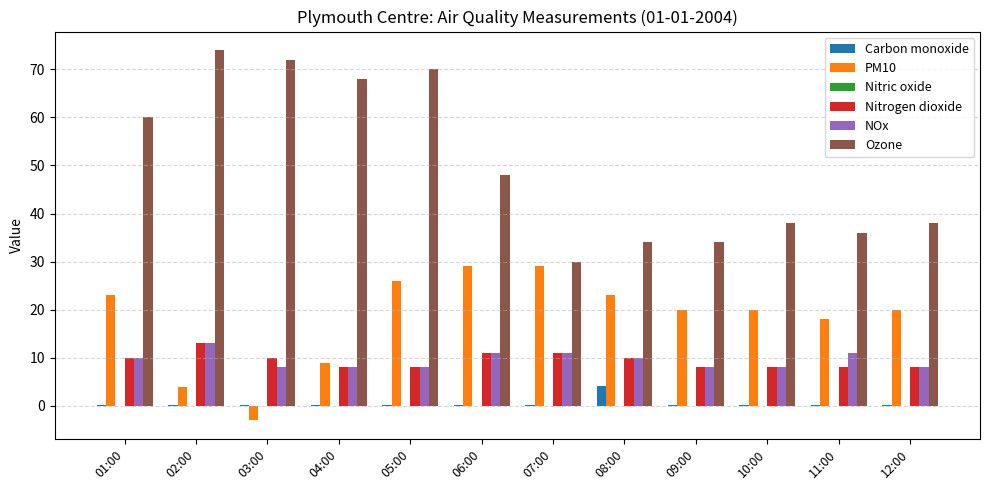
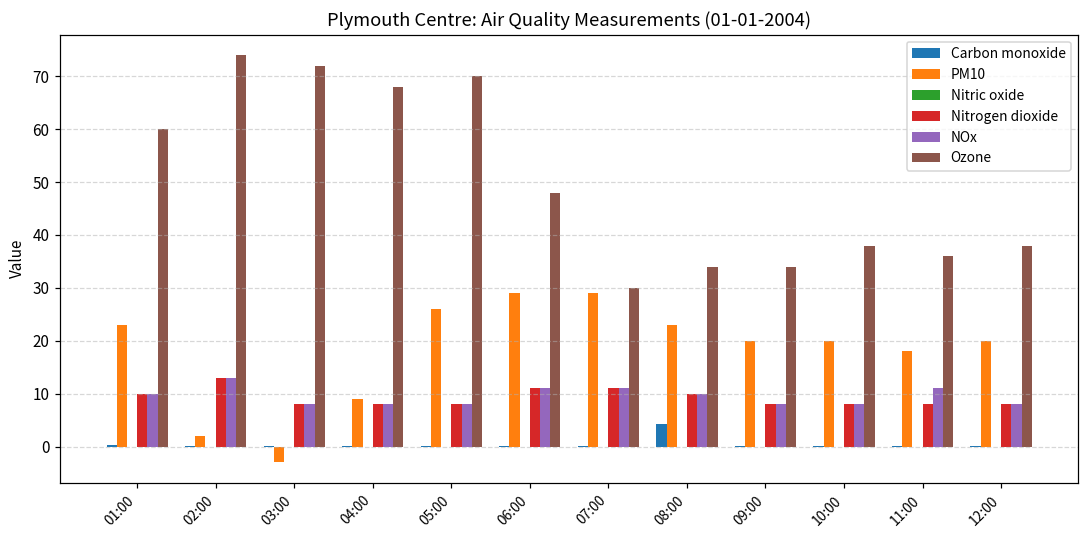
  {
    "Carbon monoxide": {
      "08:00": 4
    },
    "PM10": {
      "01:00": 23,
-     "02:00": 4,
+     "02:00": 2,
      "03:00": -3,
      "04:00": 9,
      "05:00": 26,
      "06:00": 29,
      "07:00": 29,
      "08:00": 23,
      "09:00": 20,
      "10:00": 20,
      "11:00": 18,
      "12:00": 20
    },
    "Nitric oxide": {
      "01:00": 0,
      "02:00": 0,
      "03:00": 0,
      "04:00": 0,
      "05:00": 0,
      "06:00": 0,
      "07:00": 0,
      "08:00": 0,
      "09:00": 0,
      "10:00": 0,
      "11:00": 0,
      "12:00": 0
    },
    "Nitrogen dioxide": {
      "01:00": 10,
      "02:00": 13,
-     "03:00": 10,
+     "03:00": 8,
      "04:00": 8,
      "05:00": 8,
      "06:00": 11,
      "07:00": 11,
      "08:00": 10,
      "09:00": 8,
      "10:00": 8,
      "11:00": 8,
      "12:00": 8
    },
    "NOx": {
      "01:00": 10,
      "02:00": 13,
      "03:00": 8,
      "04:00": 8,
      "05:00": 8,
      "06:00": 11,
      "07:00": 11,
      "08:00": 10,
      "09:00": 8,
      "10:00": 8,
      "11:00": 11,
      "12:00": 8
    },
    "Ozone": {
      "01:00": 60,
      "02:00": 74,
      "03:00": 72,
      "04:00": 68,
      "05:00": 70,
      "06:00": 48,
      "07:00": 30,
      "08:00": 34,
      "09:00": 34,
      "10:00": 38,
      "11:00": 36,
      "12:00": 38
    }
  }
